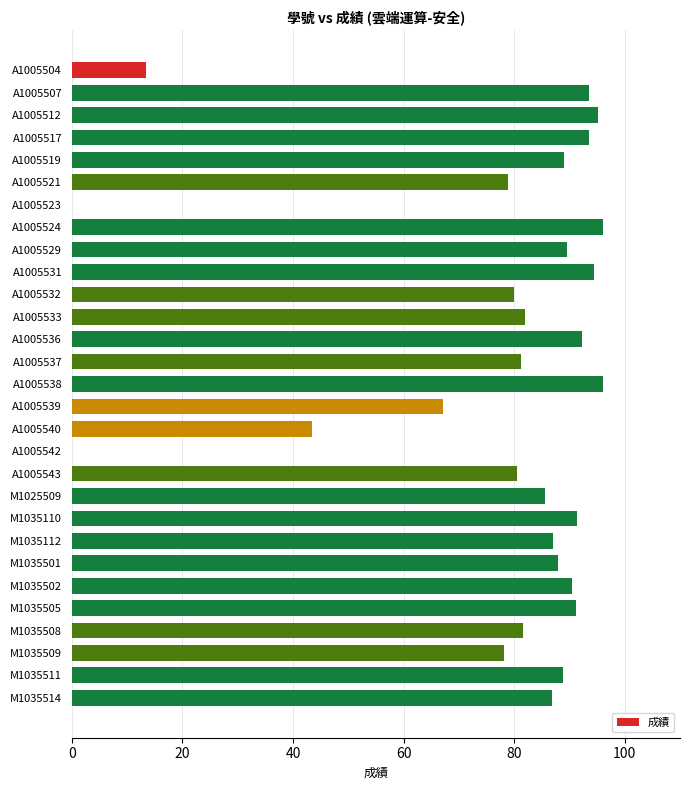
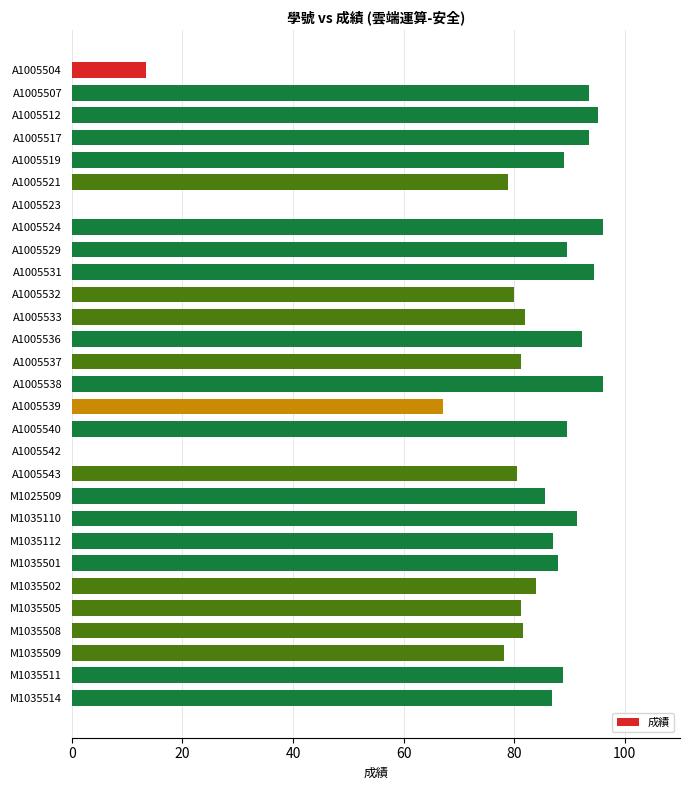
  {
    "A1005504": 13,
    "A1005507": 94,
    "A1005512": 95,
    "A1005517": 94,
    "A1005519": 89,
    "A1005521": 79,
    "A1005523": 0,
    "A1005524": 96,
    "A1005529": 90,
    "A1005531": 94,
    "A1005532": 80,
    "A1005533": 82,
    "A1005536": 92,
    "A1005537": 81,
    "A1005538": 96,
    "A1005539": 67,
-   "A1005540": 43,
+   "A1005540": 90,
    "A1005542": 0,
    "A1005543": 81,
    "M1025509": 86,
    "M1035110": 91,
    "M1035112": 87,
    "M1035501": 88,
-   "M1035502": 91,
-   "M1035505": 91,
+   "M1035502": 84,
+   "M1035505": 81,
    "M1035508": 82,
    "M1035509": 78,
    "M1035511": 89,
    "M1035514": 87
  }
